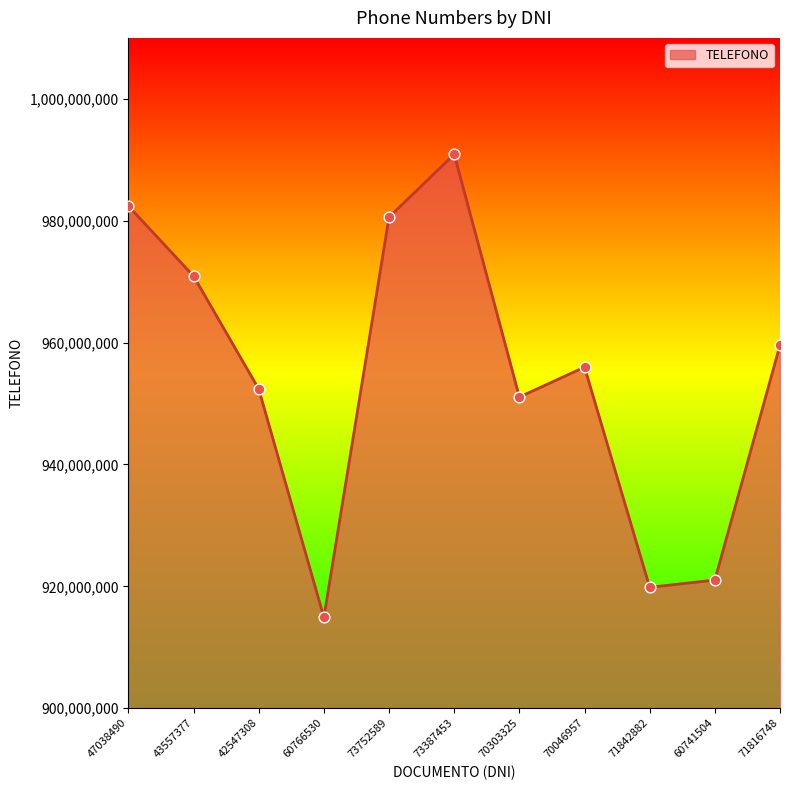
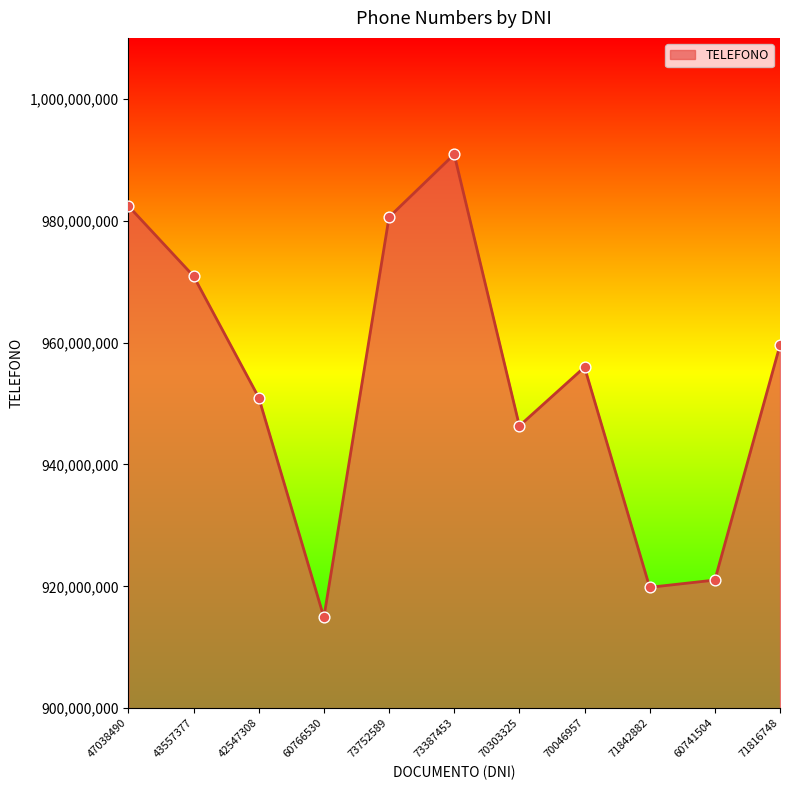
  {
    "47038490": "982,000,000",
    "43557377": "971,000,000",
-   "42547308": "952,000,000",
+   "42547308": "951,000,000",
    "60766530": "915,000,000",
    "73752589": "981,000,000",
    "73387453": "991,000,000",
-   "70303325": "951,000,000",
+   "70303325": "946,000,000",
    "70046957": "956,000,000",
    "71842882": "920,000,000",
    "60741504": "921,000,000",
    "71816748": "960,000,000"
  }
